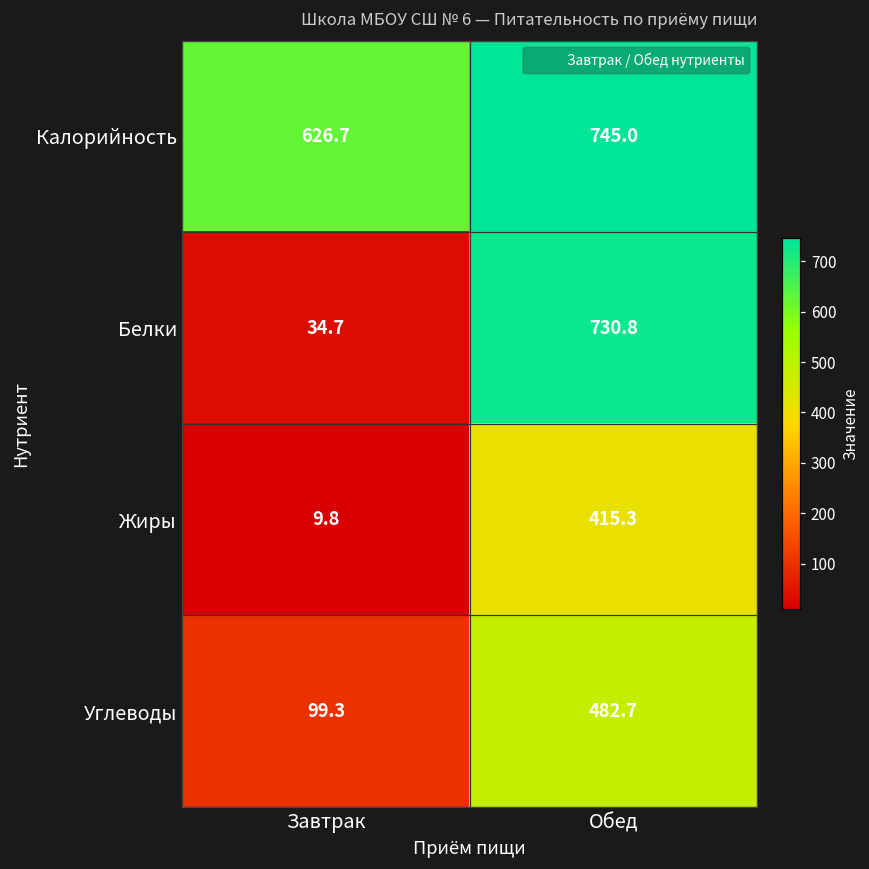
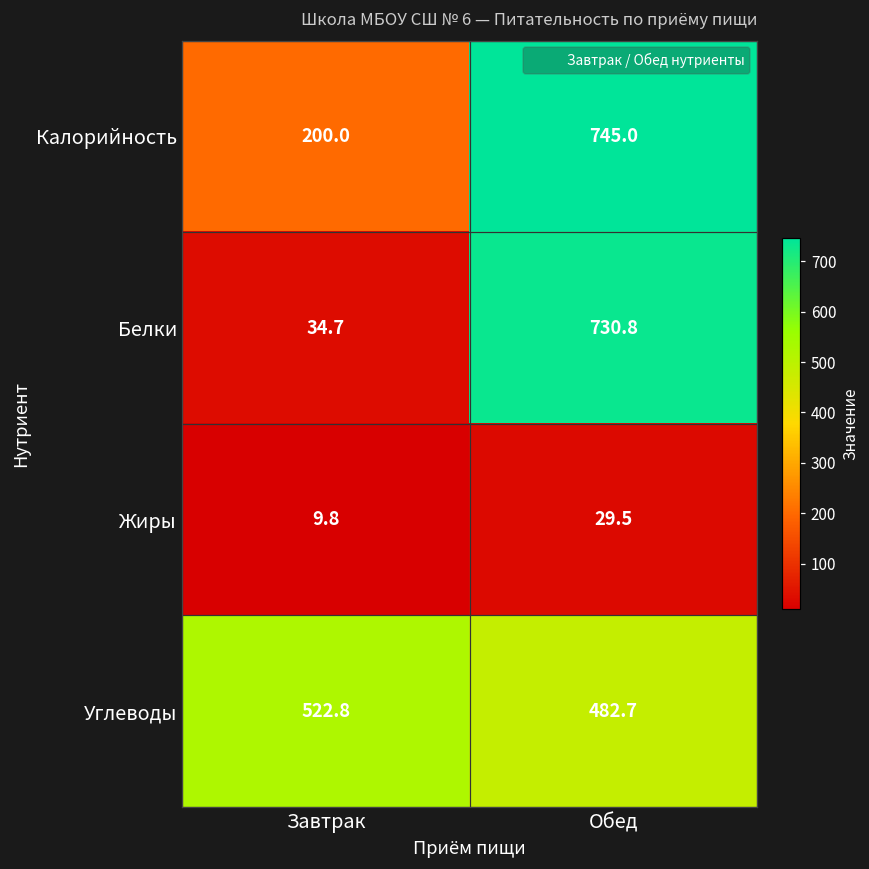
  {
    "Калорийность": {
-     "Завтрак": 626.7,
+     "Завтрак": 200.0,
      "Обед": 745.0
    },
    "Белки": {
      "Завтрак": 34.7,
      "Обед": 730.8
    },
    "Жиры": {
      "Завтрак": 9.8,
-     "Обед": 415.3
+     "Обед": 29.5
    },
    "Углеводы": {
-     "Завтрак": 99.3,
+     "Завтрак": 522.8,
      "Обед": 482.7
    }
  }
